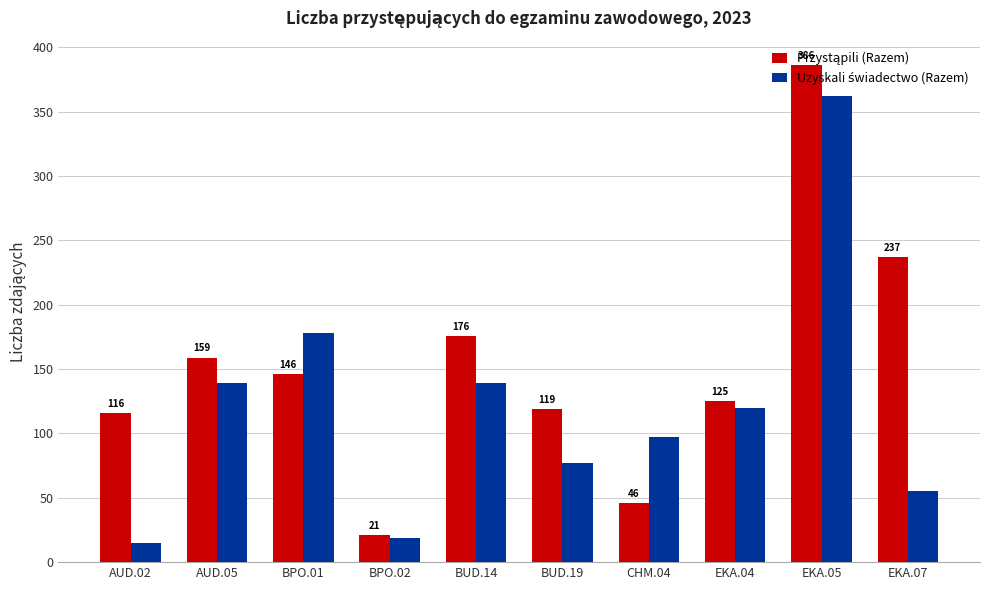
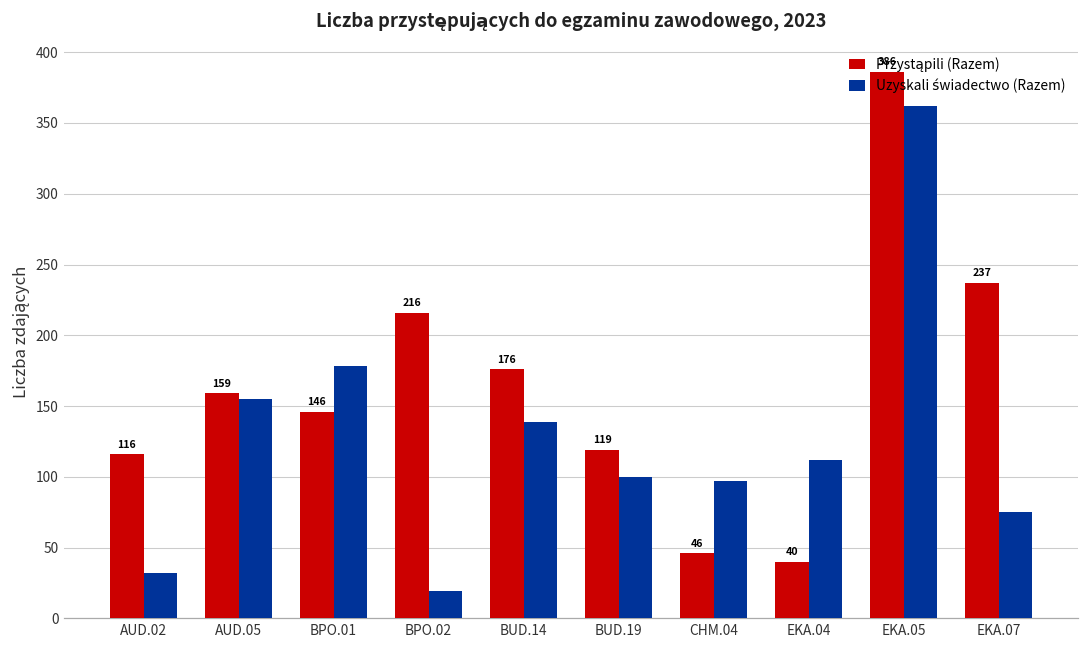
  {
    "Przystąpili (Razem)": {
      "AUD.02": 116,
      "AUD.05": 159,
      "BPO.01": 146,
-     "BPO.02": 21,
+     "BPO.02": 216,
      "BUD.14": 176,
      "BUD.19": 119,
      "CHM.04": 46,
-     "EKA.04": 125,
+     "EKA.04": 40,
      "EKA.05": 386,
      "EKA.07": 237
    },
    "Uzyskali świadectwo (Razem)": {
-     "AUD.02": 15,
-     "AUD.05": 139,
+     "AUD.02": 32,
+     "AUD.05": 155,
      "BPO.01": 178,
      "BPO.02": 19,
      "BUD.14": 139,
-     "BUD.19": 77,
+     "BUD.19": 100,
      "CHM.04": 97,
-     "EKA.04": 120,
+     "EKA.04": 112,
      "EKA.05": 362,
-     "EKA.07": 55
+     "EKA.07": 75
    }
  }
